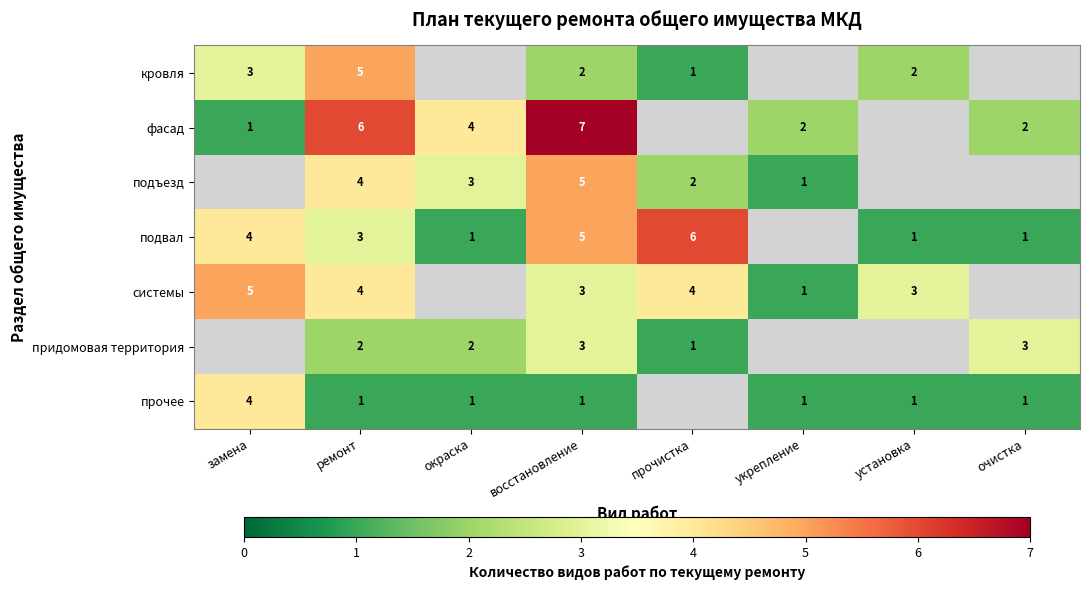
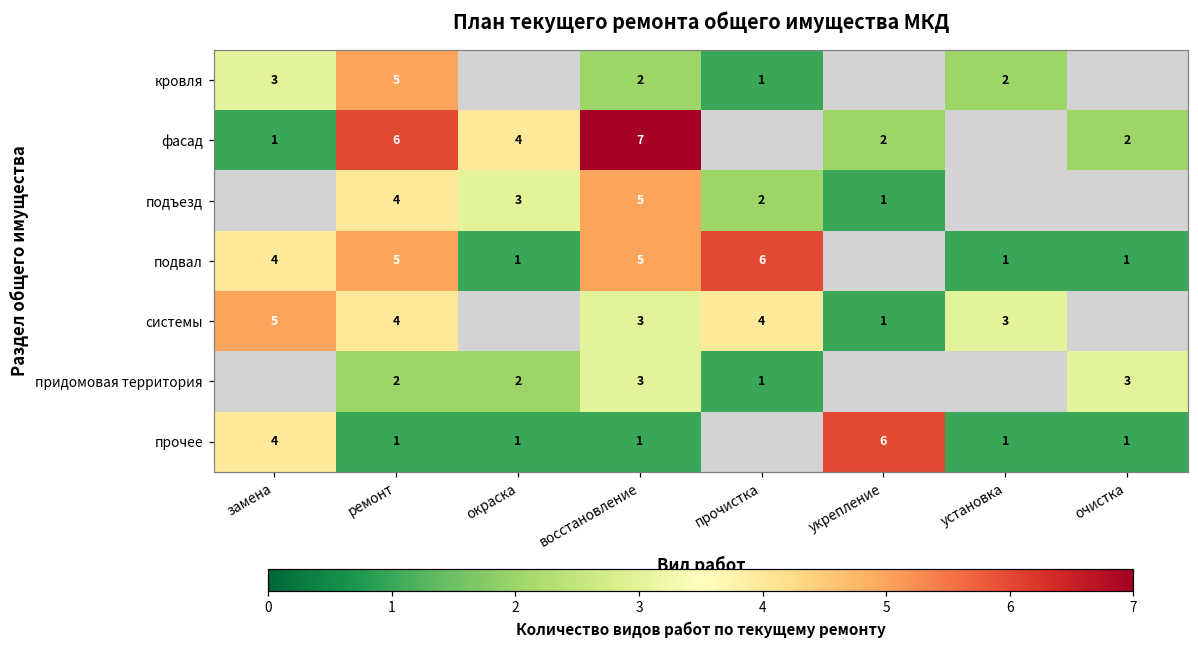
  {
    "кровля": {
      "замена": 3,
      "ремонт": 5,
      "восстановление": 2,
      "прочистка": 1,
      "установка": 2
    },
    "фасад": {
      "замена": 1,
      "ремонт": 6,
      "окраска": 4,
      "восстановление": 7,
      "укрепление": 2,
      "очистка": 2
    },
    "подъезд": {
      "ремонт": 4,
      "окраска": 3,
      "восстановление": 5,
      "прочистка": 2,
      "укрепление": 1
    },
    "подвал": {
      "замена": 4,
-     "ремонт": 3,
+     "ремонт": 5,
      "окраска": 1,
      "восстановление": 5,
      "прочистка": 6,
      "установка": 1,
      "очистка": 1
    },
    "системы": {
      "замена": 5,
      "ремонт": 4,
      "восстановление": 3,
      "прочистка": 4,
      "укрепление": 1,
      "установка": 3
    },
    "придомовая территория": {
      "ремонт": 2,
      "окраска": 2,
      "восстановление": 3,
      "прочистка": 1,
      "очистка": 3
    },
    "прочее": {
      "замена": 4,
      "ремонт": 1,
      "окраска": 1,
      "восстановление": 1,
-     "укрепление": 1,
+     "укрепление": 6,
      "установка": 1,
      "очистка": 1
    }
  }
